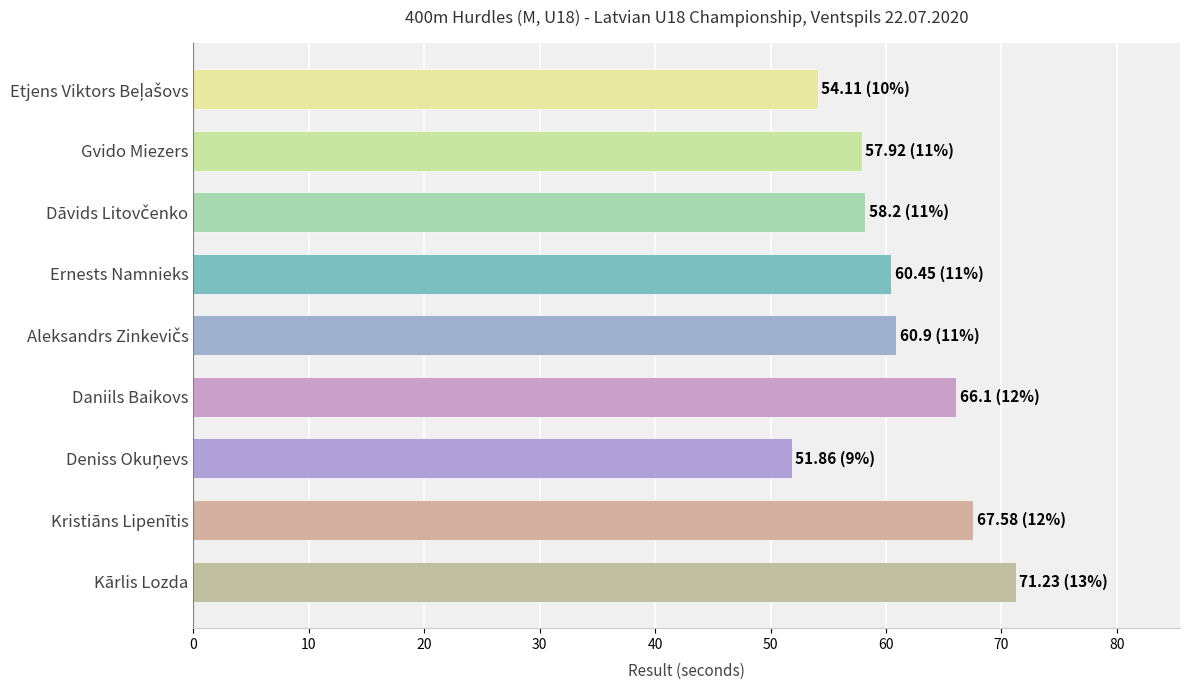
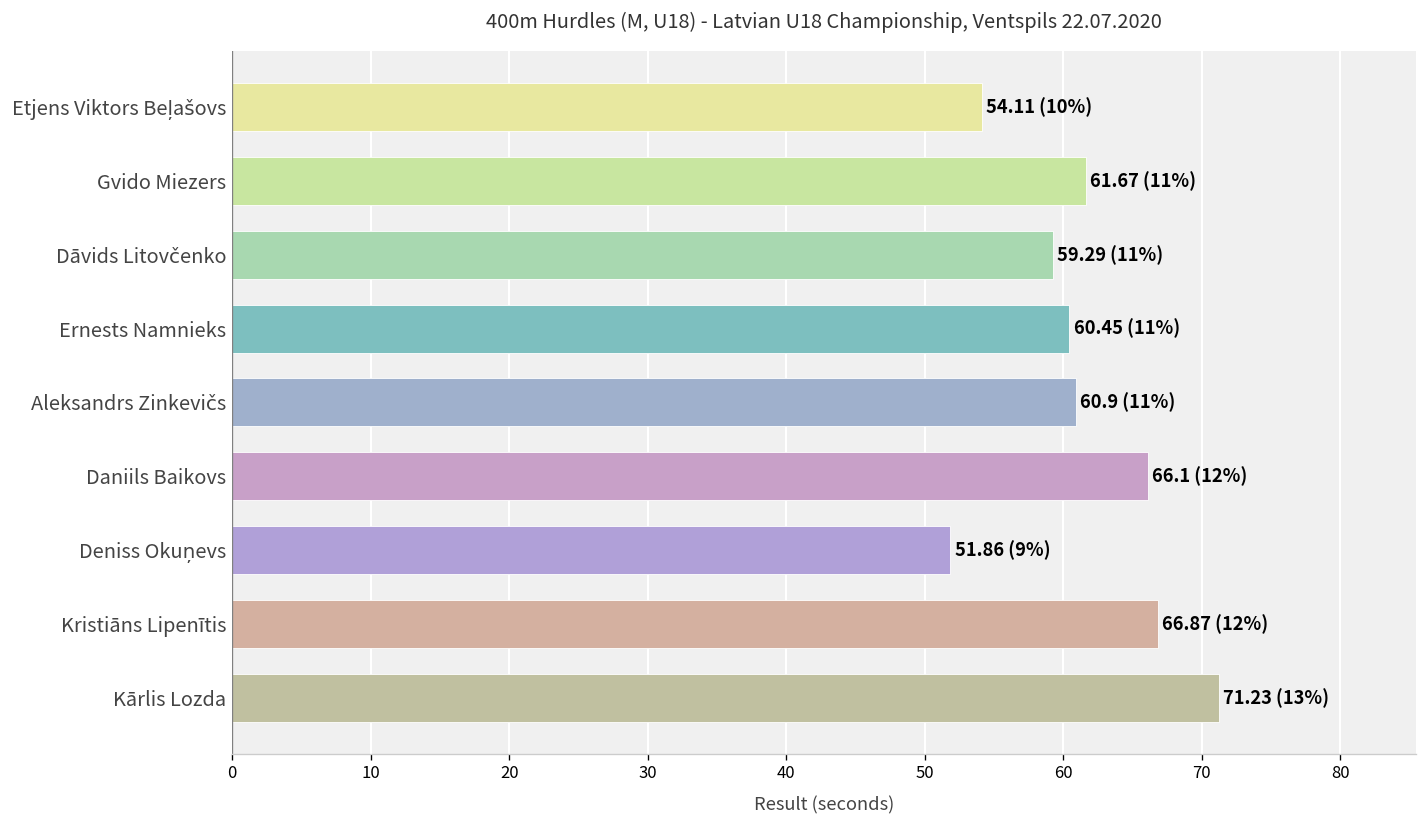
  {
    "Etjens Viktors Beļašovs": 54.11,
-   "Gvido Miezers": 57.92,
-   "Dāvids Litovčenko": 58.2,
+   "Gvido Miezers": 61.67,
+   "Dāvids Litovčenko": 59.29,
    "Ernests Namnieks": 60.45,
    "Aleksandrs Zinkevičs": 60.9,
    "Daniils Baikovs": 66.1,
    "Deniss Okuņevs": 51.86,
-   "Kristiāns Lipenītis": 67.58,
+   "Kristiāns Lipenītis": 66.87,
    "Kārlis Lozda": 71.23
  }
